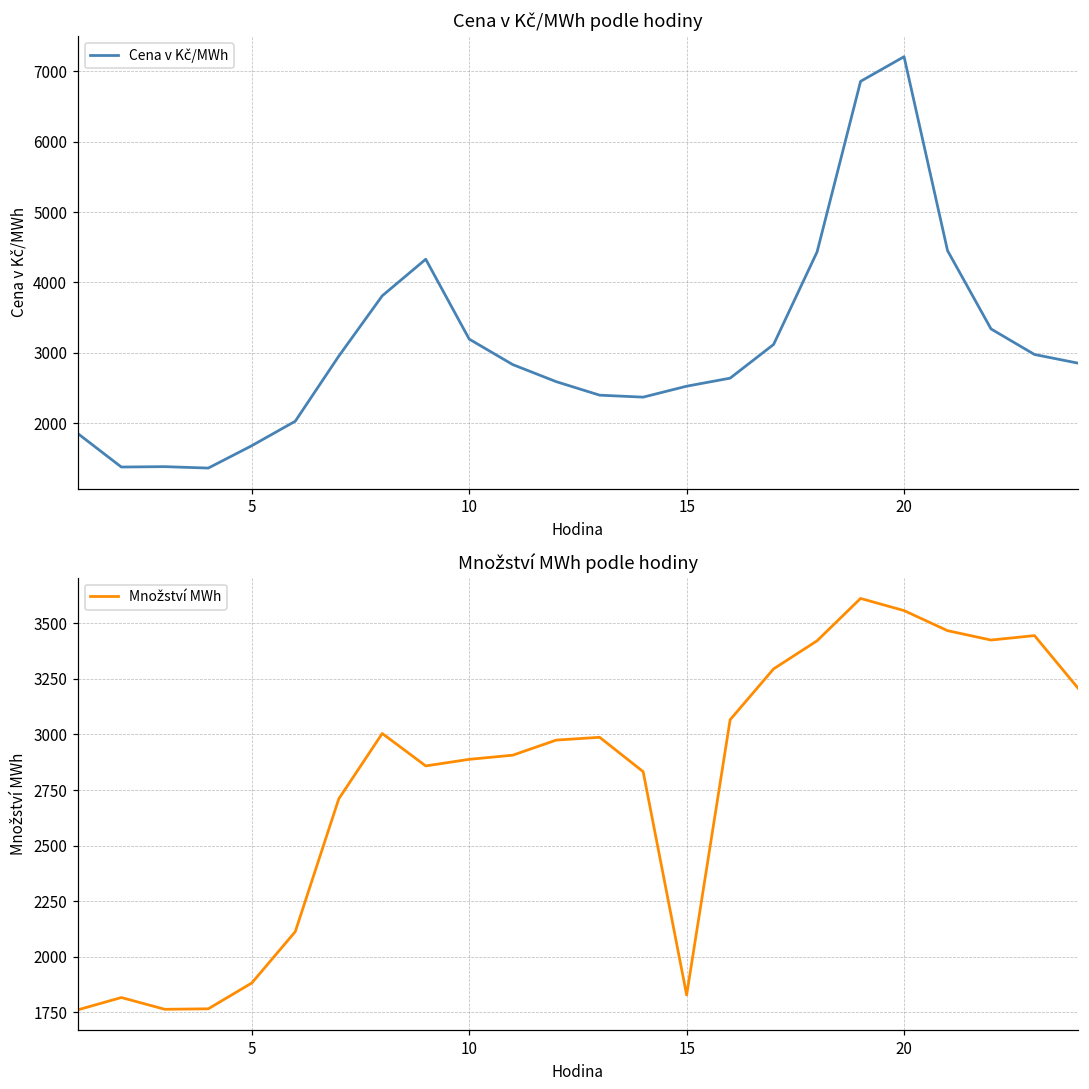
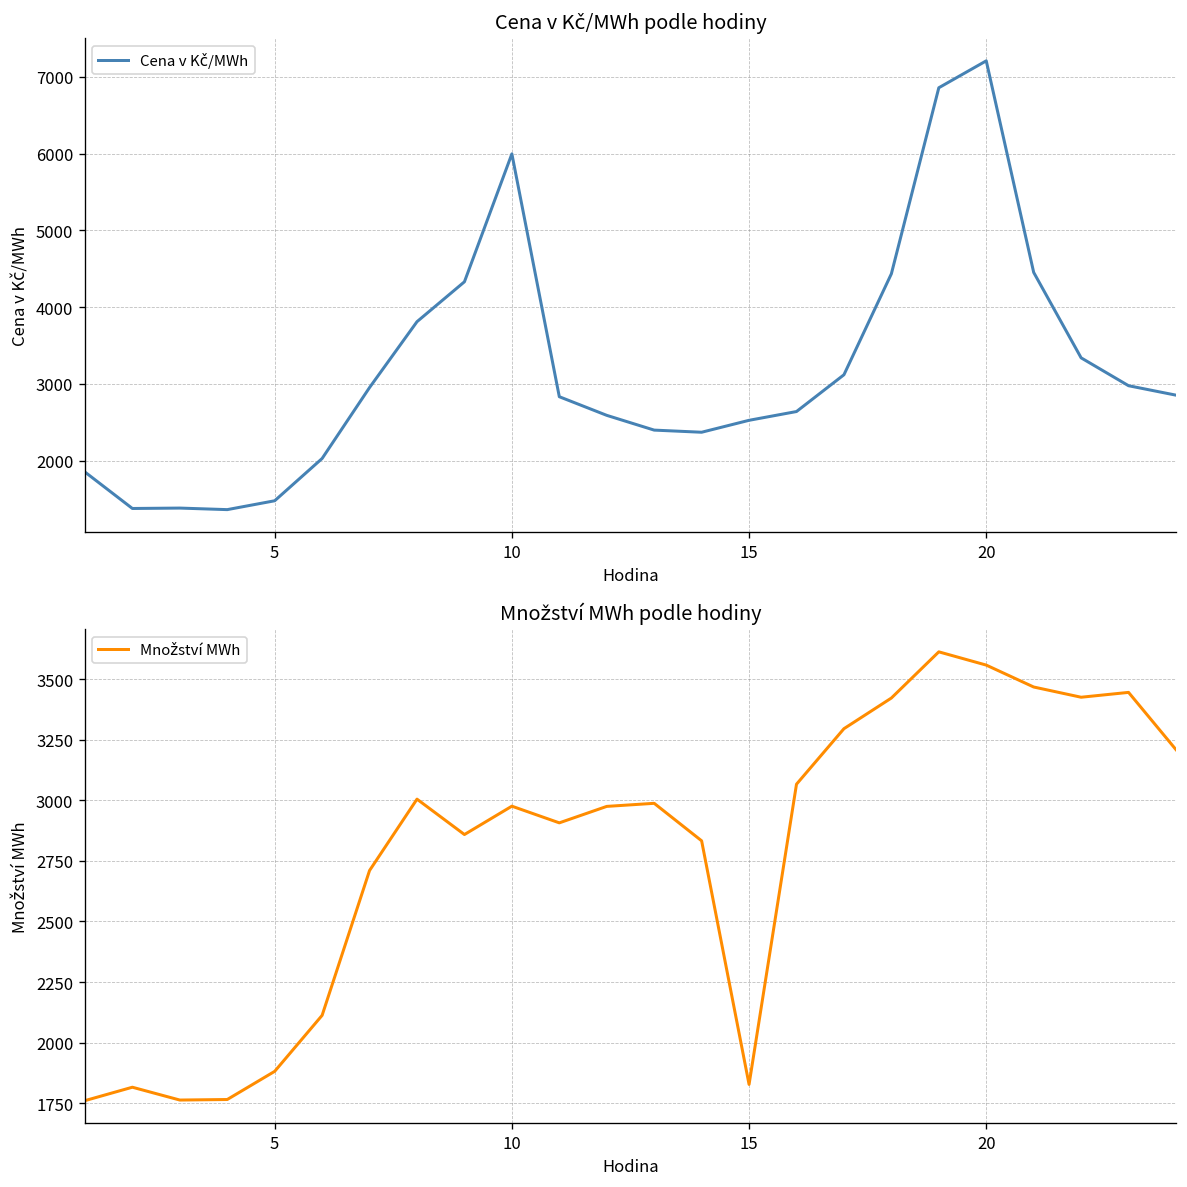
  {
    "Cena v Kč/MWh podle hodiny": {
-     "5": 1700,
-     "10": 3200,
+     "5": 1500,
+     "10": 6000,
      "15": 2500,
      "20": 7200
    },
    "Množství MWh podle hodiny": {
      "5": 1880,
-     "10": 2890,
+     "10": 2980,
      "15": 1830,
      "20": 3560
    }
  }
